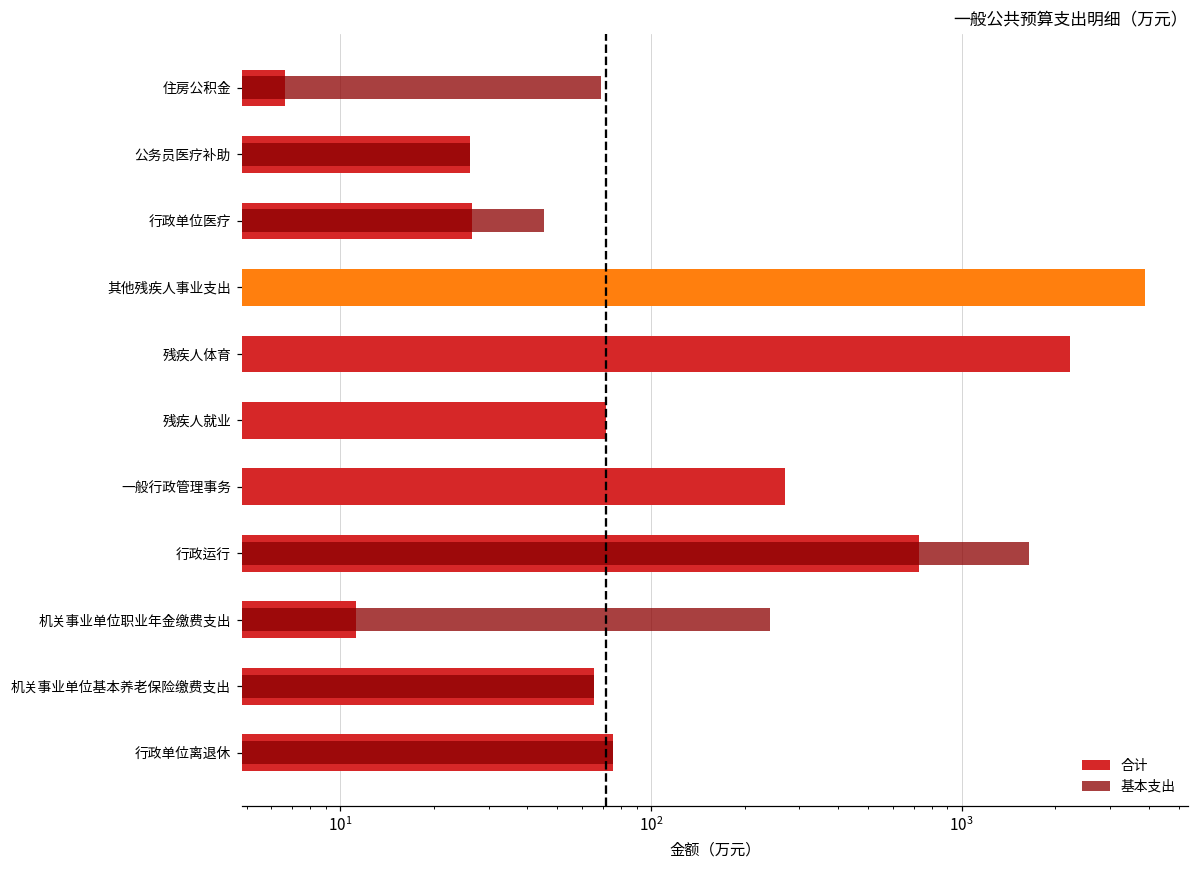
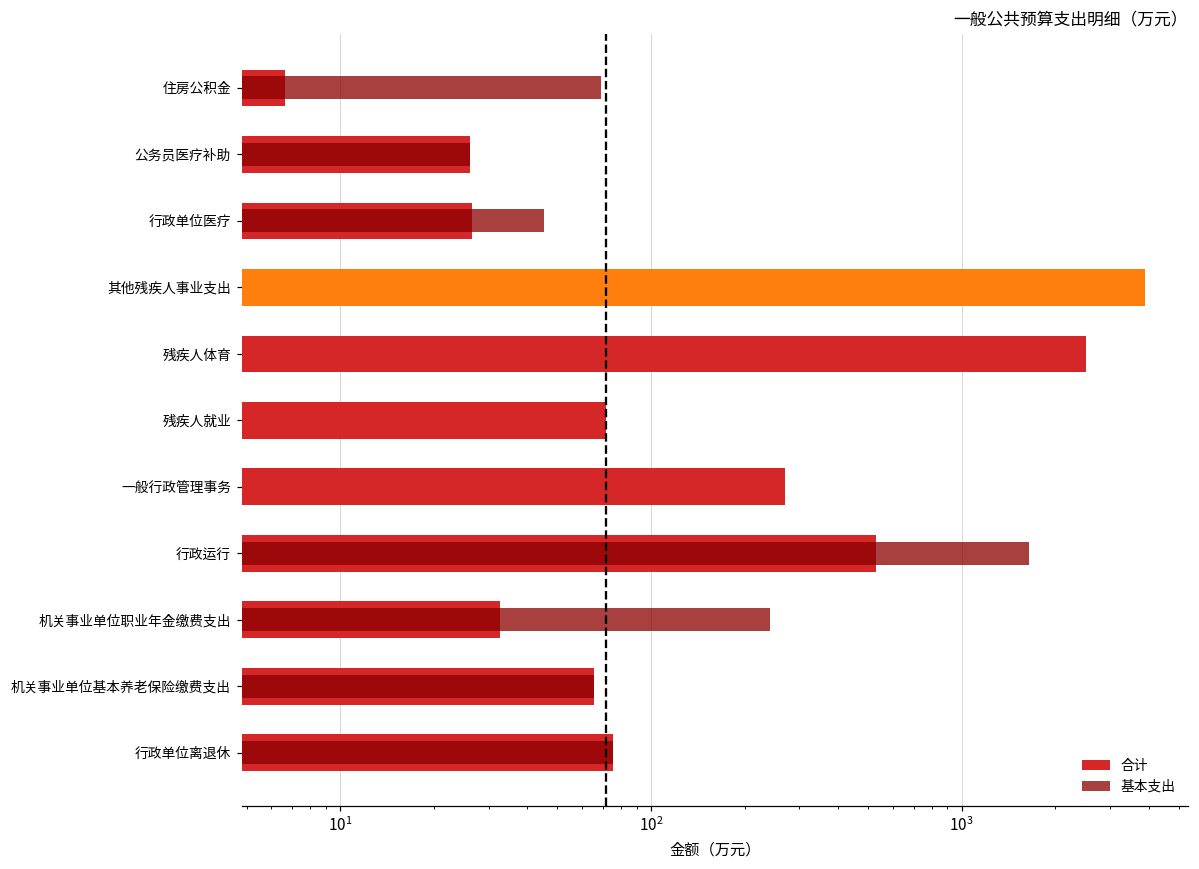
  {
    "合计": {
      "公务员医疗补助": 26,
      "其他残疾人事业支出": 3900,
-     "残疾人体育": 2200,
+     "残疾人体育": 2500,
      "残疾人就业": 72,
      "一般行政管理事务": 270,
-     "行政运行": 730,
-     "机关事业单位职业年金缴费支出": 11.2,
+     "行政运行": 530,
+     "机关事业单位职业年金缴费支出": 33,
      "机关事业单位基本养老保险缴费支出": 65,
      "行政单位离退休": 75
    },
    "基本支出": {
      "住房公积金": 69,
      "公务员医疗补助": 26,
      "行政单位医疗": 45,
      "行政运行": 1600,
      "机关事业单位职业年金缴费支出": 240,
      "机关事业单位基本养老保险缴费支出": 65,
      "行政单位离退休": 75
    }
  }
